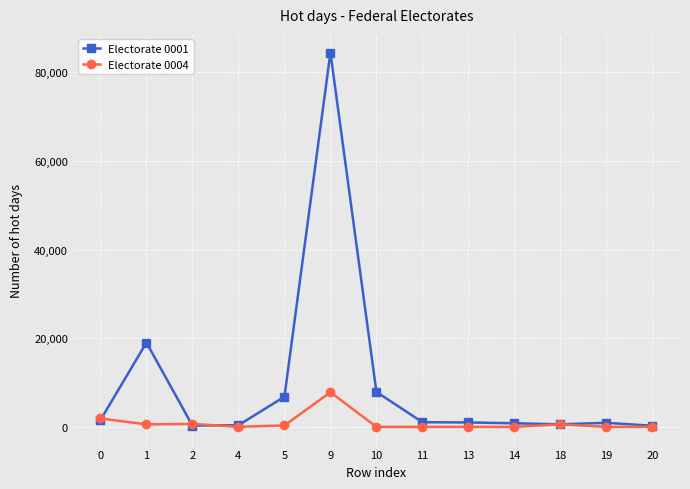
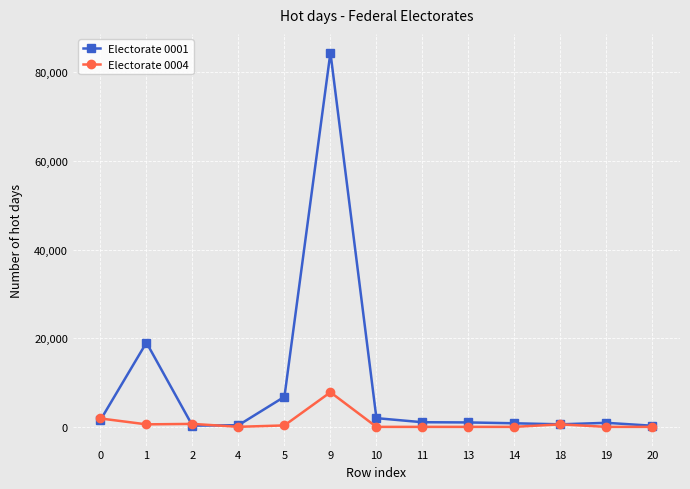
  {
    "Electorate 0001": {
      "1": "19,000",
      "5": "7,000",
      "9": "84,000",
-     "10": "8,000",
+     "10": "2,000",
      "11": "1,000",
      "13": "1,000",
      "14": "1,000",
      "19": "1,000"
    },
    "Electorate 0004": {
      "1": "1,000",
      "5": "0",
      "9": "8,000",
      "10": "0",
      "11": "0",
      "13": "0",
      "14": "0",
      "19": "0"
    }
  }
